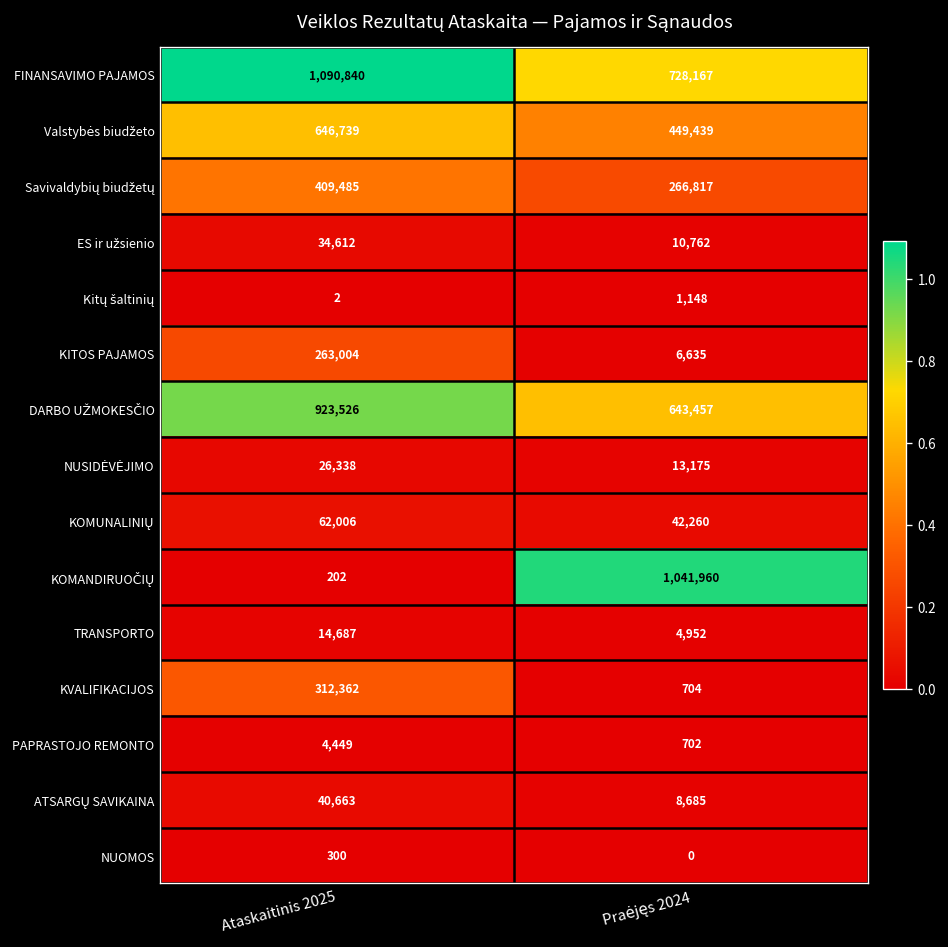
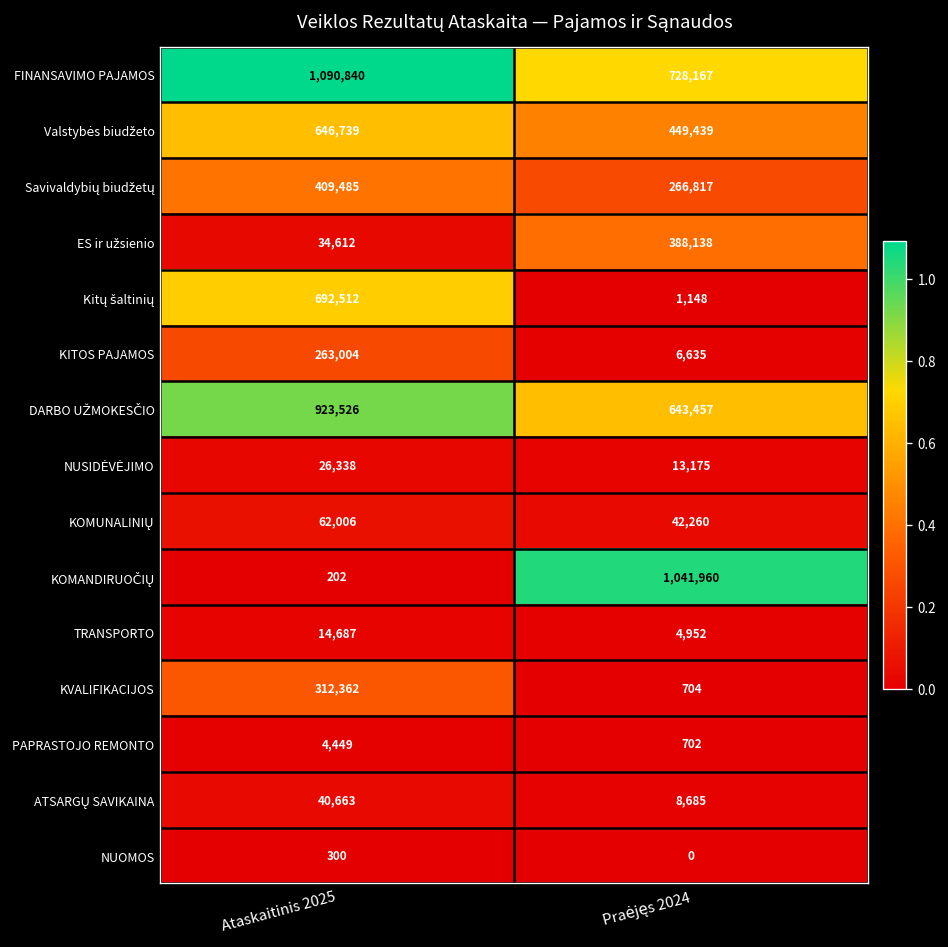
  {
    "FINANSAVIMO PAJAMOS": {
      "Ataskaitinis 2025": "1,090,840",
      "Praėjęs 2024": "728,167"
    },
    "Valstybės biudžeto": {
      "Ataskaitinis 2025": "646,739",
      "Praėjęs 2024": "449,439"
    },
    "Savivaldybių biudžetų": {
      "Ataskaitinis 2025": "409,485",
      "Praėjęs 2024": "266,817"
    },
    "ES ir užsienio": {
      "Ataskaitinis 2025": "34,612",
-     "Praėjęs 2024": "10,762"
+     "Praėjęs 2024": "388,138"
    },
    "Kitų šaltinių": {
-     "Ataskaitinis 2025": "2",
+     "Ataskaitinis 2025": "692,512",
      "Praėjęs 2024": "1,148"
    },
    "KITOS PAJAMOS": {
      "Ataskaitinis 2025": "263,004",
      "Praėjęs 2024": "6,635"
    },
    "DARBO UŽMOKESČIO": {
      "Ataskaitinis 2025": "923,526",
      "Praėjęs 2024": "643,457"
    },
    "NUSIDĖVĖJIMO": {
      "Ataskaitinis 2025": "26,338",
      "Praėjęs 2024": "13,175"
    },
    "KOMUNALINIŲ": {
      "Ataskaitinis 2025": "62,006",
      "Praėjęs 2024": "42,260"
    },
    "KOMANDIRUOČIŲ": {
      "Ataskaitinis 2025": "202",
      "Praėjęs 2024": "1,041,960"
    },
    "TRANSPORTO": {
      "Ataskaitinis 2025": "14,687",
      "Praėjęs 2024": "4,952"
    },
    "KVALIFIKACIJOS": {
      "Ataskaitinis 2025": "312,362",
      "Praėjęs 2024": "704"
    },
    "PAPRASTOJO REMONTO": {
      "Ataskaitinis 2025": "4,449",
      "Praėjęs 2024": "702"
    },
    "ATSARGŲ SAVIKAINA": {
      "Ataskaitinis 2025": "40,663",
      "Praėjęs 2024": "8,685"
    },
    "NUOMOS": {
      "Ataskaitinis 2025": "300",
      "Praėjęs 2024": "0"
    }
  }
